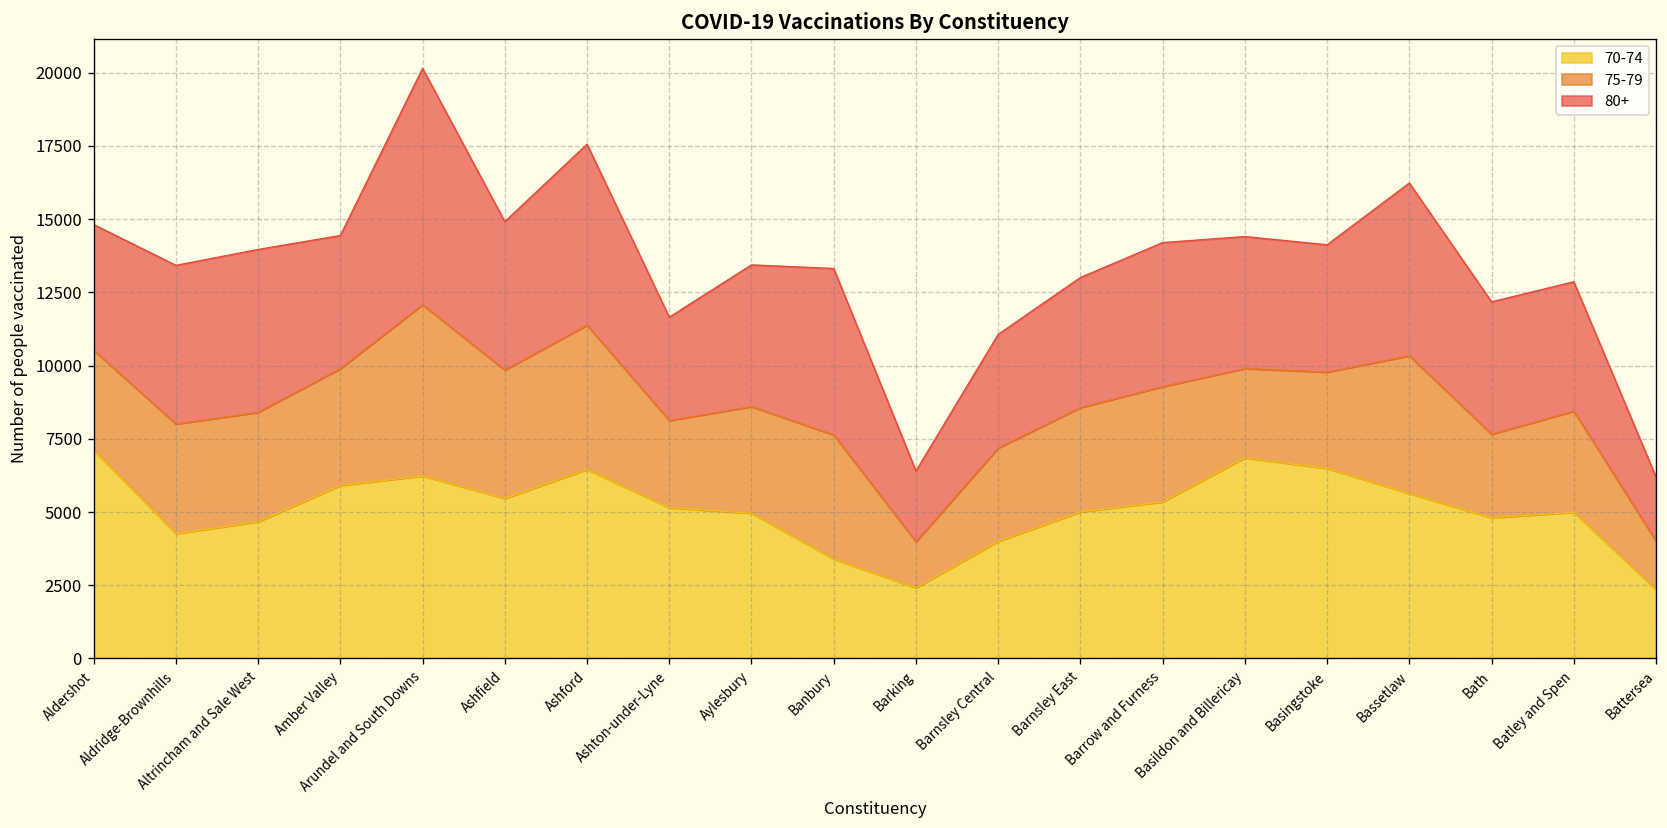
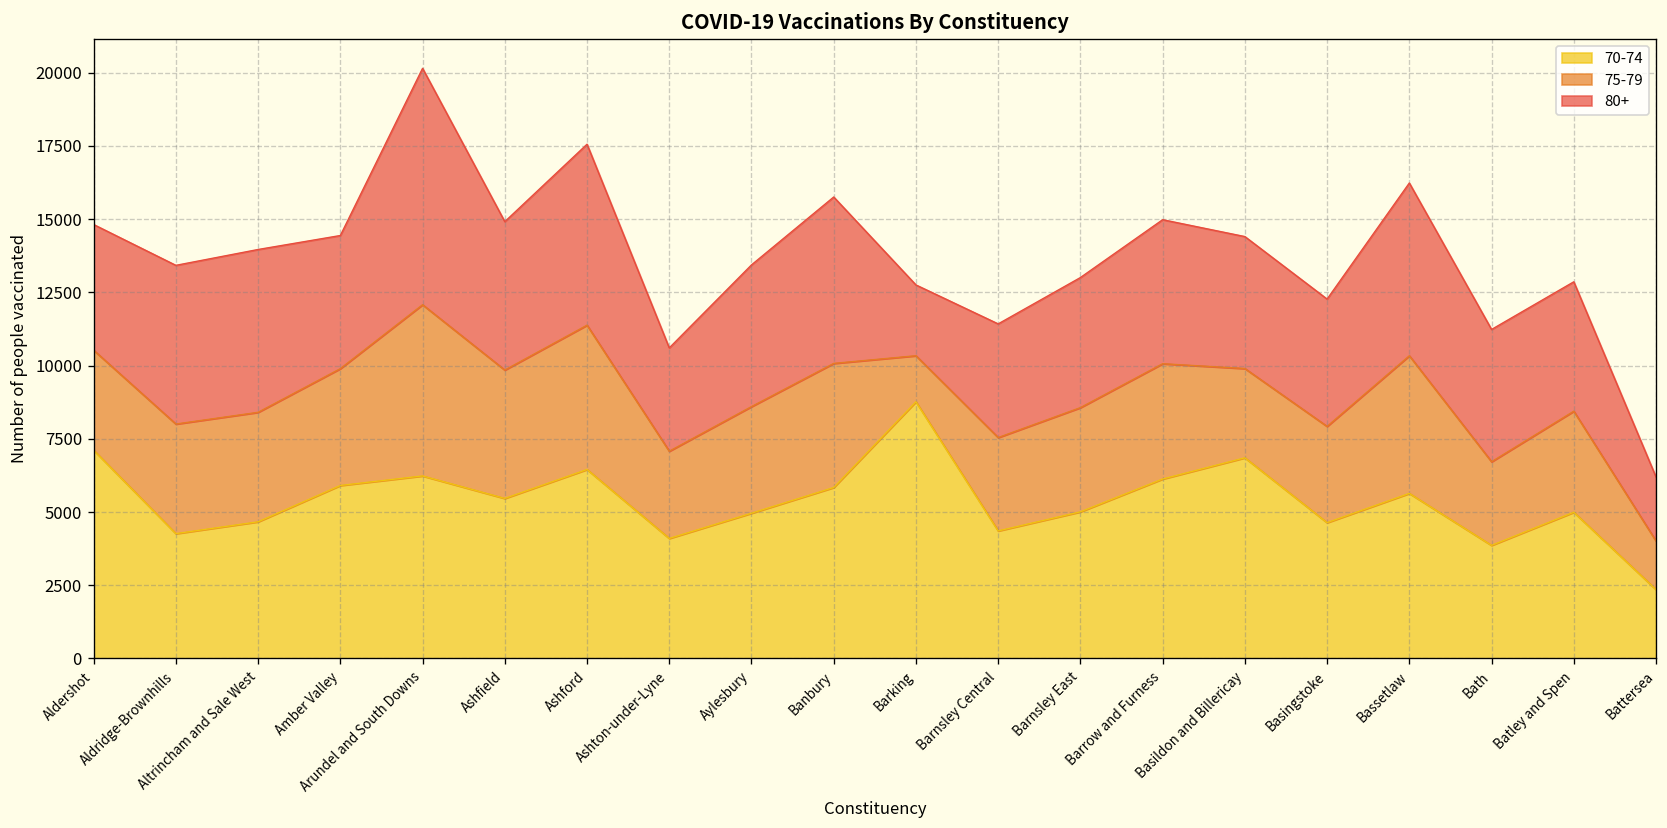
  {
    "70-74": {
      "Aldershot": 7100,
      "Aldridge-Brownhills": 4300,
      "Altrincham and Sale West": 4700,
      "Amber Valley": 5900,
      "Arundel and South Downs": 6200,
      "Ashfield": 5500,
      "Ashford": 6500,
-     "Ashton-under-Lyne": 5100,
+     "Ashton-under-Lyne": 4100,
      "Aylesbury": 5000,
-     "Banbury": 3400,
-     "Barking": 2400,
-     "Barnsley Central": 4000,
+     "Banbury": 5800,
+     "Barking": 8800,
+     "Barnsley Central": 4400,
      "Barnsley East": 5000,
-     "Barrow and Furness": 5300,
+     "Barrow and Furness": 6100,
      "Basildon and Billericay": 6900,
-     "Basingstoke": 6500,
+     "Basingstoke": 4600,
      "Bassetlaw": 5600,
-     "Bath": 4800,
+     "Bath": 3900,
      "Batley and Spen": 5000,
      "Battersea": 2400
    }
  }
